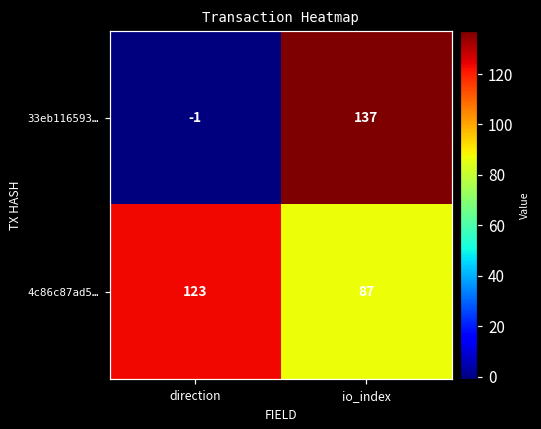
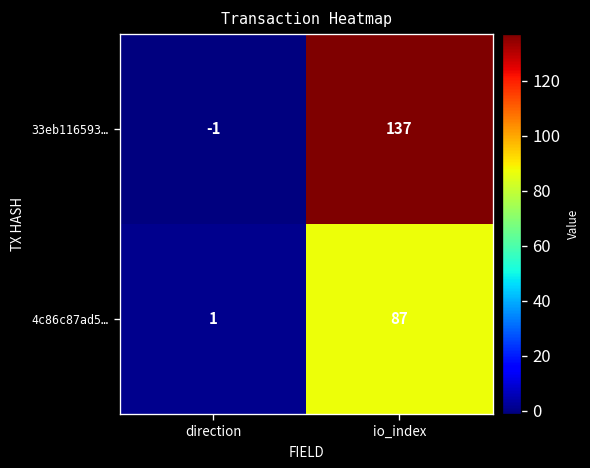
  {
    "33eb116593…": {
      "direction": -1,
      "io_index": 137
    },
    "4c86c87ad5…": {
-     "direction": 123,
+     "direction": 1,
      "io_index": 87
    }
  }
